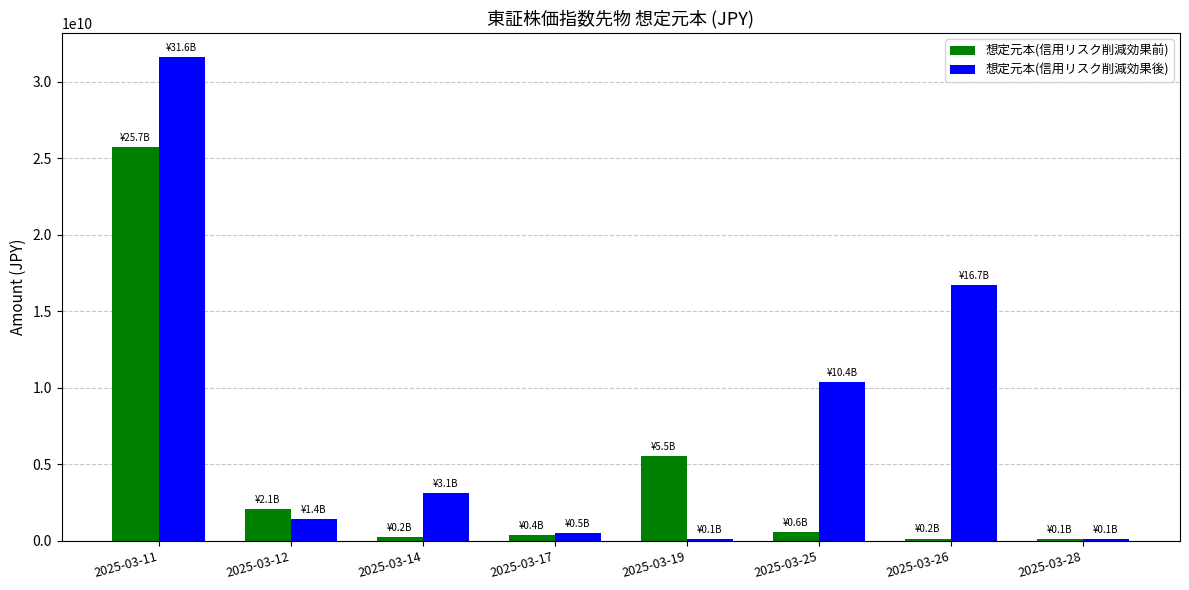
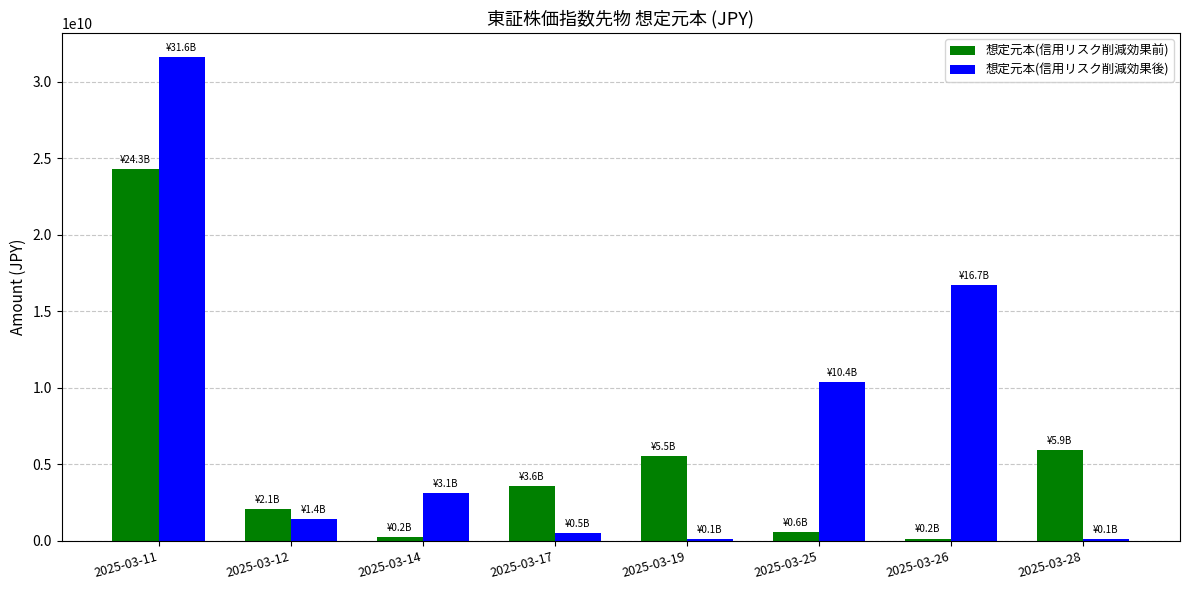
  {
    "想定元本(信用リスク削減効果前)": {
-     "2025-03-11": "¥25.7B",
+     "2025-03-11": "¥24.3B",
      "2025-03-12": "¥2.1B",
      "2025-03-14": "¥0.2B",
-     "2025-03-17": "¥0.4B",
+     "2025-03-17": "¥3.6B",
      "2025-03-19": "¥5.5B",
      "2025-03-25": "¥0.6B",
      "2025-03-26": "¥0.2B",
-     "2025-03-28": "¥0.1B"
+     "2025-03-28": "¥5.9B"
    },
    "想定元本(信用リスク削減効果後)": {
      "2025-03-11": "¥31.6B",
      "2025-03-12": "¥1.4B",
      "2025-03-14": "¥3.1B",
      "2025-03-17": "¥0.5B",
      "2025-03-19": "¥0.1B",
      "2025-03-25": "¥10.4B",
      "2025-03-26": "¥16.7B",
      "2025-03-28": "¥0.1B"
    }
  }
